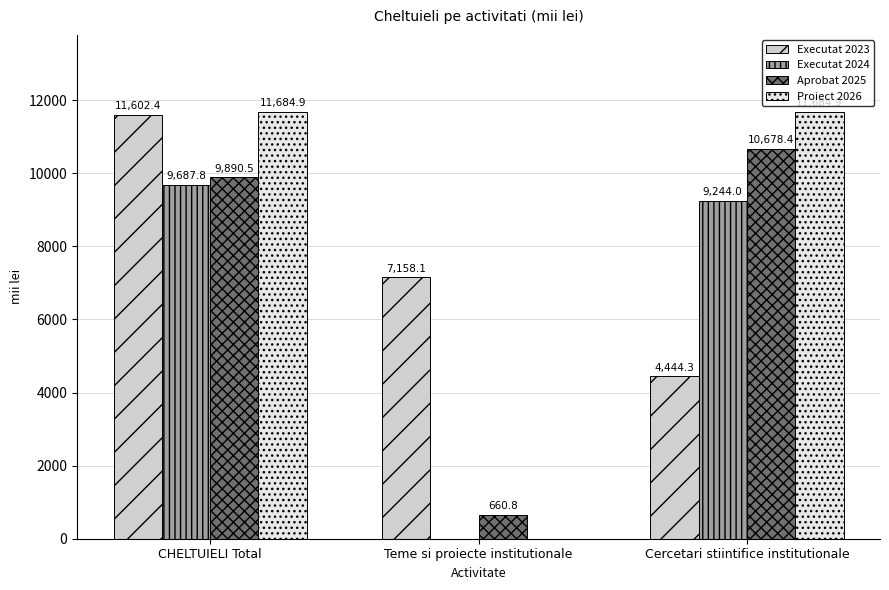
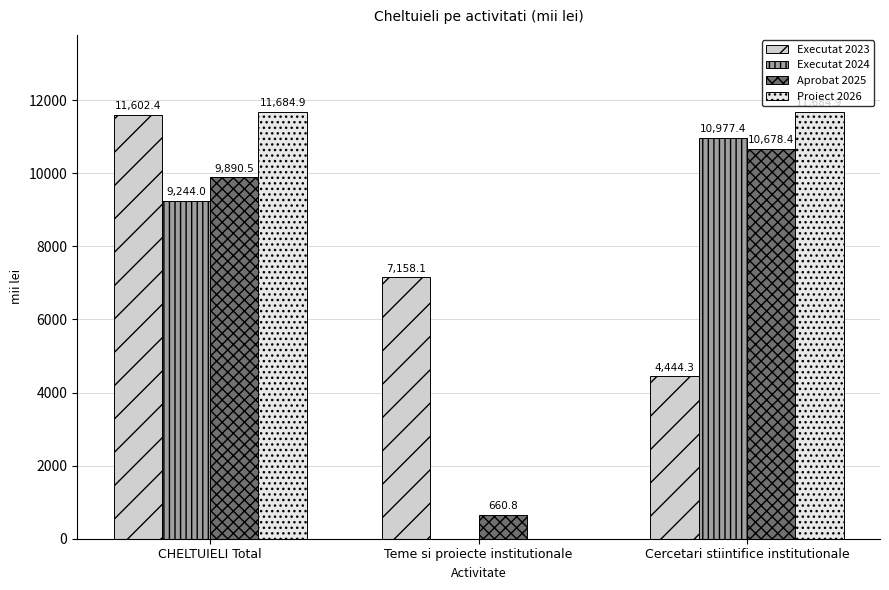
  {
    "Executat 2024": {
-     "CHELTUIELI Total": "9,687.8",
-     "Cercetari stiintifice institutionale": "9,244.0"
+     "CHELTUIELI Total": "9,244.0",
+     "Cercetari stiintifice institutionale": "10,977.4"
    },
    "Aprobat 2025": {
      "CHELTUIELI Total": "9,890.5",
      "Teme si proiecte institutionale": "660.8",
      "Cercetari stiintifice institutionale": "10,678.4"
    }
  }
